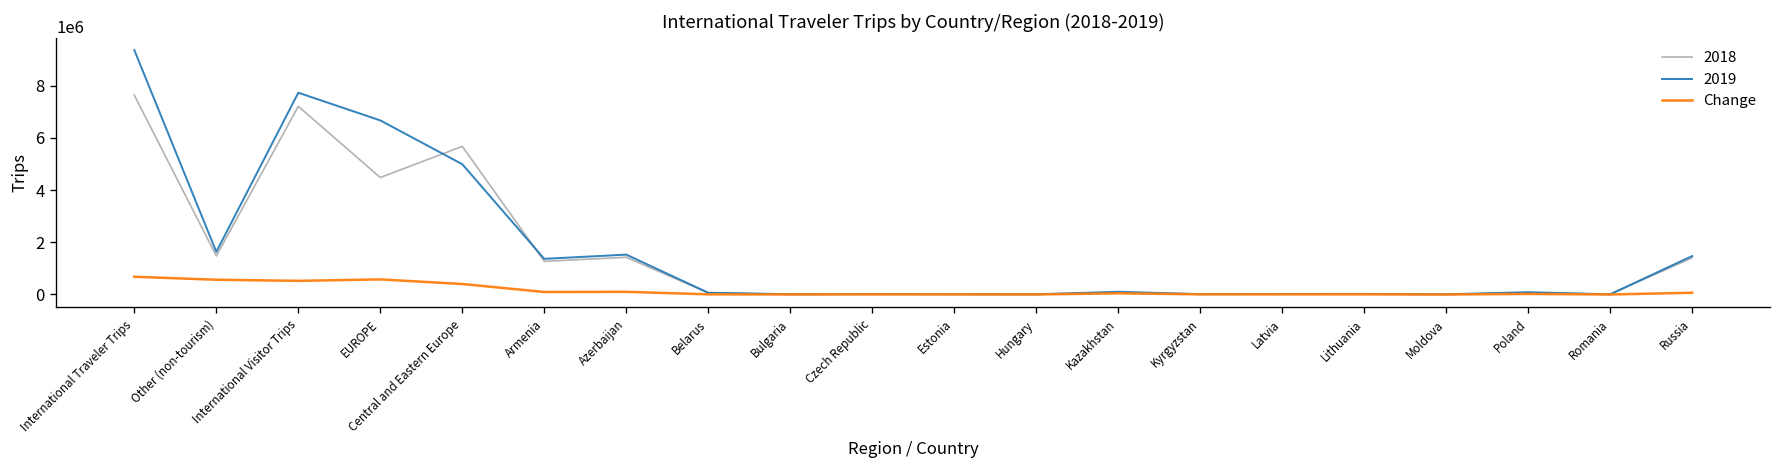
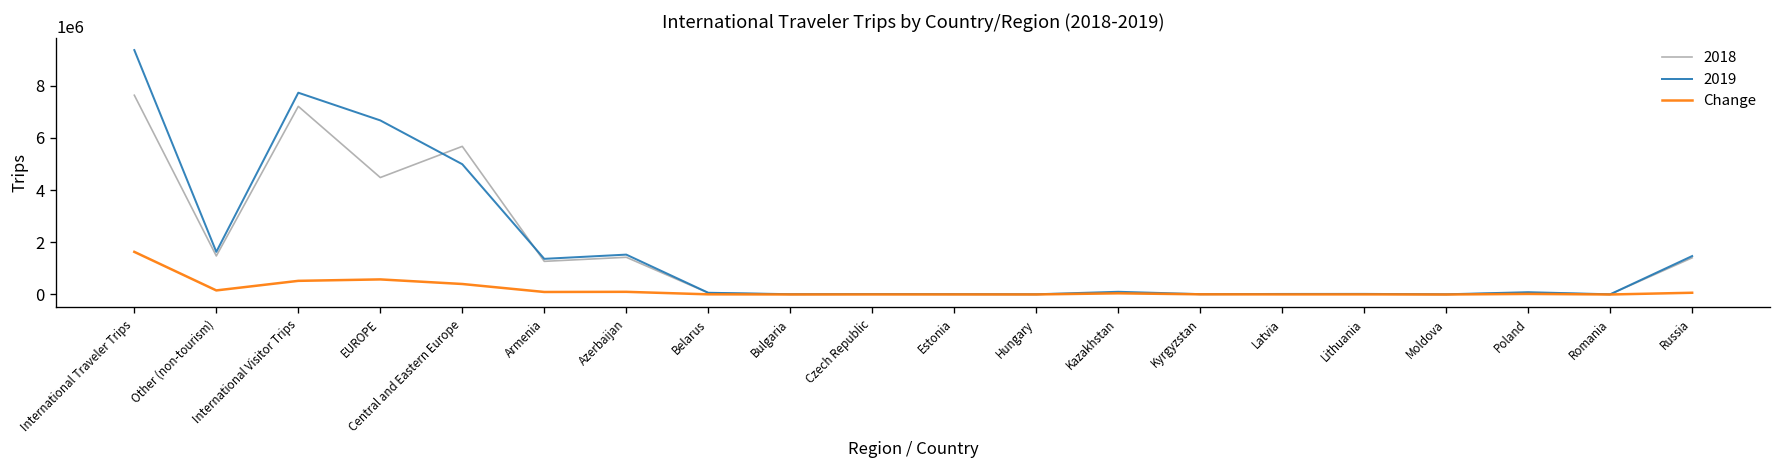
  {
    "2018": {
      "International Traveler Trips": 7600000,
      "Other (non-tourism)": 1500000,
      "International Visitor Trips": 7200000,
      "EUROPE": 4500000,
      "Central and Eastern Europe": 5700000
    },
    "2019": {
      "International Traveler Trips": 9400000,
      "Other (non-tourism)": 1600000,
      "International Visitor Trips": 7700000,
      "EUROPE": 6700000,
      "Central and Eastern Europe": 5000000
    },
    "Change": {
-     "International Traveler Trips": 700000,
-     "Other (non-tourism)": 600000,
+     "International Traveler Trips": 1600000,
+     "Other (non-tourism)": 200000,
      "International Visitor Trips": 500000,
      "EUROPE": 600000,
      "Central and Eastern Europe": 400000,
      "Armenia": 100000,
      "Azerbaijan": 100000,
      "Russia": 100000
    }
  }
